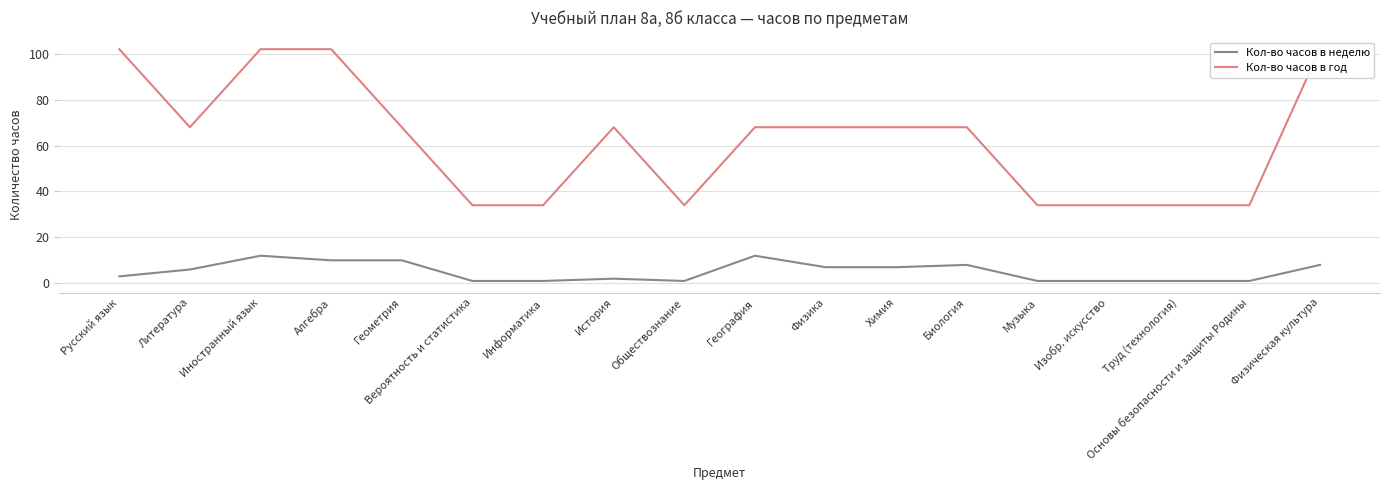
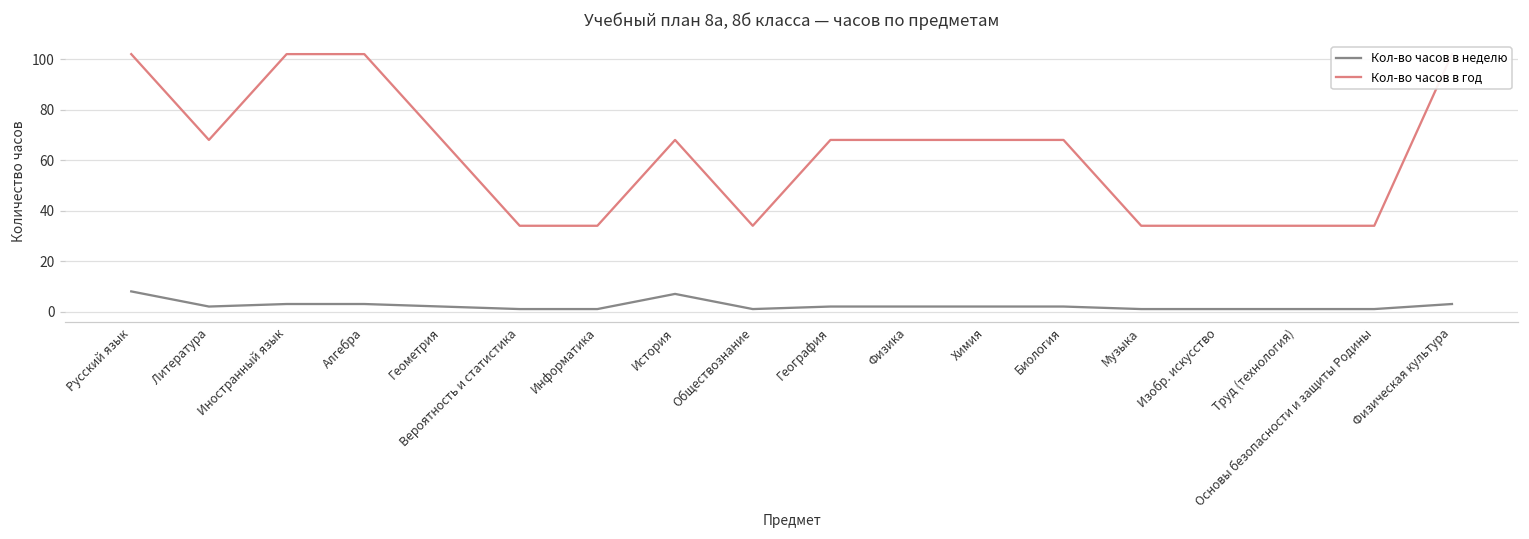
  {
    "Кол-во часов в неделю": {
-     "Русский язык": 3,
-     "Литература": 6,
-     "Иностранный язык": 12,
-     "Алгебра": 10,
-     "Геометрия": 10,
+     "Русский язык": 8,
+     "Литература": 2,
+     "Иностранный язык": 3,
+     "Алгебра": 3,
+     "Геометрия": 2,
      "Вероятность и статистика": 1,
      "Информатика": 1,
-     "История": 2,
+     "История": 7,
      "Обществознание": 1,
-     "География": 12,
-     "Физика": 7,
-     "Химия": 7,
-     "Биология": 8,
+     "География": 2,
+     "Физика": 2,
+     "Химия": 2,
+     "Биология": 2,
      "Музыка": 1,
      "Изобр. искусство": 1,
      "Труд (технология)": 1,
      "Основы безопасности и защиты Родины": 1,
-     "Физическая культура": 8
+     "Физическая культура": 3
    },
    "Кол-во часов в год": {
      "Русский язык": 102,
      "Литература": 68,
      "Иностранный язык": 102,
      "Алгебра": 102,
      "Геометрия": 68,
      "Вероятность и статистика": 34,
      "Информатика": 34,
      "История": 68,
      "Обществознание": 34,
      "География": 68,
      "Физика": 68,
      "Химия": 68,
      "Биология": 68,
      "Музыка": 34,
      "Изобр. искусство": 34,
      "Труд (технология)": 34,
      "Основы безопасности и защиты Родины": 34
    }
  }
